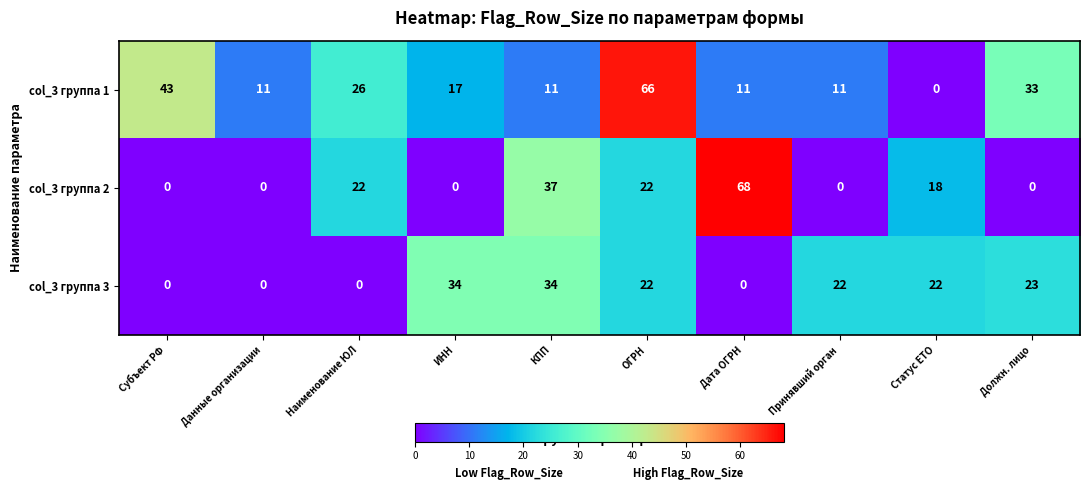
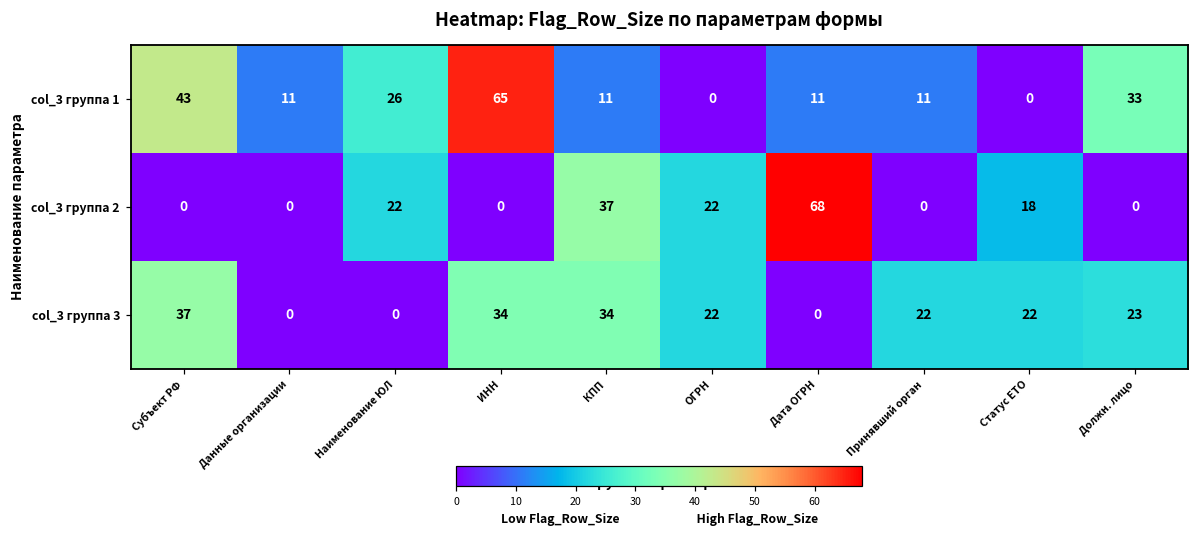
  {
    "col_3 группа 1": {
      "Субъект РФ": 43,
      "Данные организации": 11,
      "Наименование ЮЛ": 26,
-     "ИНН": 17,
+     "ИНН": 65,
      "КПП": 11,
-     "ОГРН": 66,
+     "ОГРН": 0,
      "Дата ОГРН": 11,
      "Принявший орган": 11,
      "Статус ЕТО": 0,
      "Должн. лицо": 33
    },
    "col_3 группа 2": {
      "Субъект РФ": 0,
      "Данные организации": 0,
      "Наименование ЮЛ": 22,
      "ИНН": 0,
      "КПП": 37,
      "ОГРН": 22,
      "Дата ОГРН": 68,
      "Принявший орган": 0,
      "Статус ЕТО": 18,
      "Должн. лицо": 0
    },
    "col_3 группа 3": {
-     "Субъект РФ": 0,
+     "Субъект РФ": 37,
      "Данные организации": 0,
      "Наименование ЮЛ": 0,
      "ИНН": 34,
      "КПП": 34,
      "ОГРН": 22,
      "Дата ОГРН": 0,
      "Принявший орган": 22,
      "Статус ЕТО": 22,
      "Должн. лицо": 23
    }
  }
